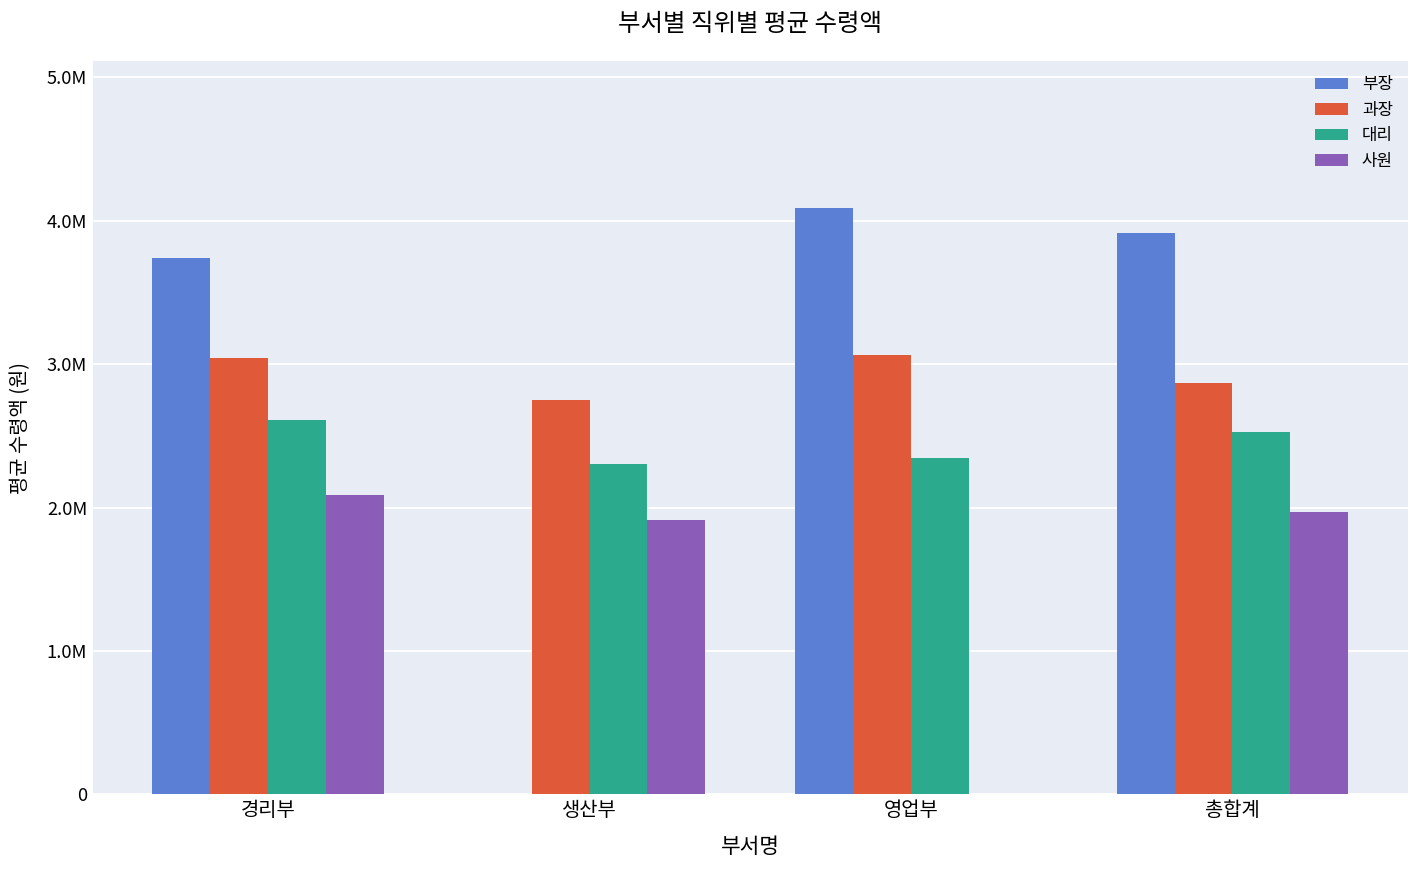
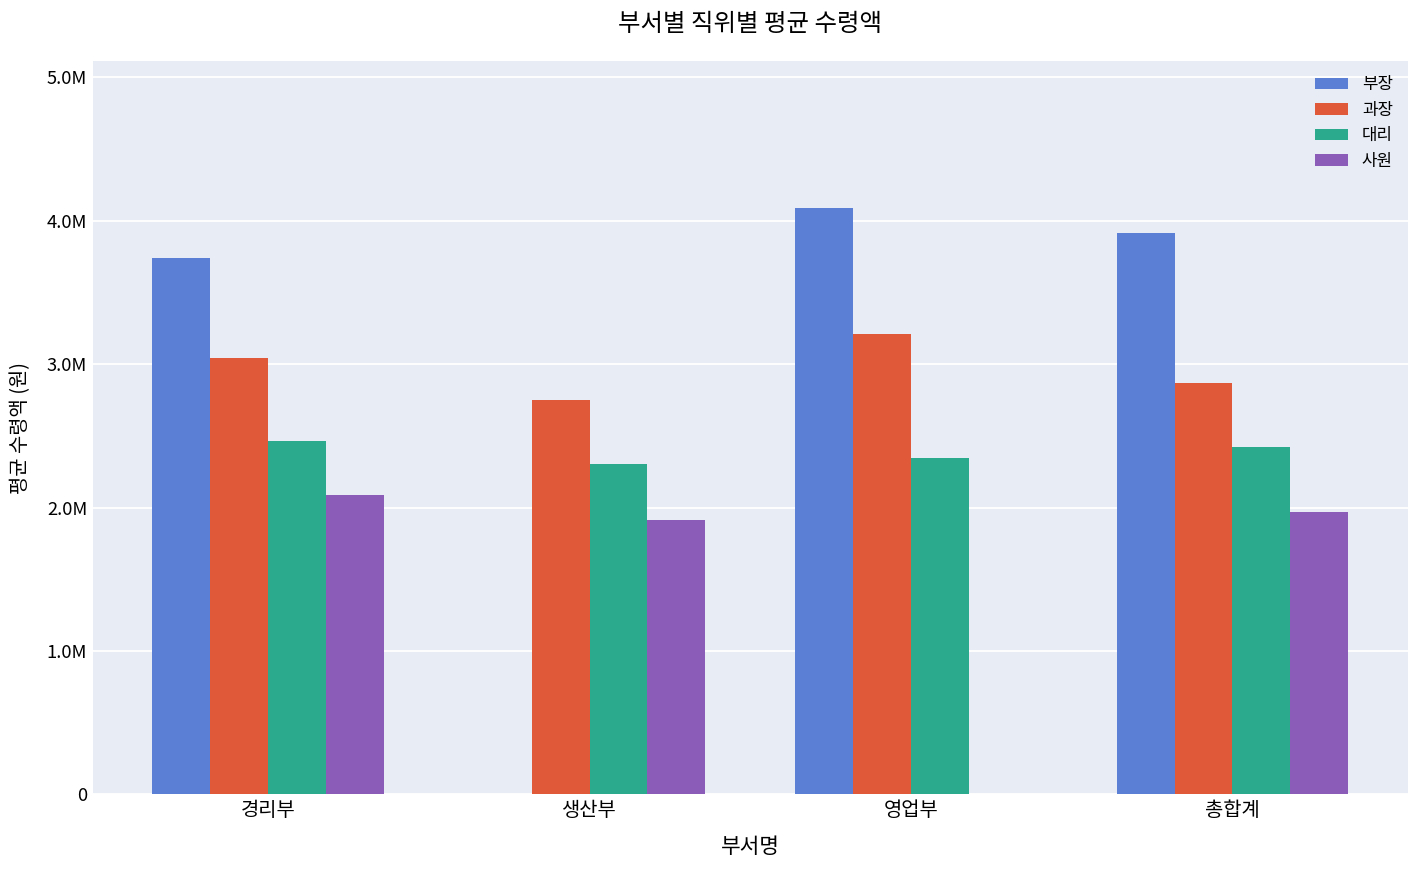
  {
    "과장": {
      "경리부": 3050000,
      "생산부": 2750000,
-     "영업부": 3070000,
+     "영업부": 3210000,
      "총합계": 2870000
    },
    "대리": {
-     "경리부": 2610000,
+     "경리부": 2460000,
      "생산부": 2310000,
      "영업부": 2350000,
-     "총합계": 2530000
+     "총합계": 2420000
    }
  }
